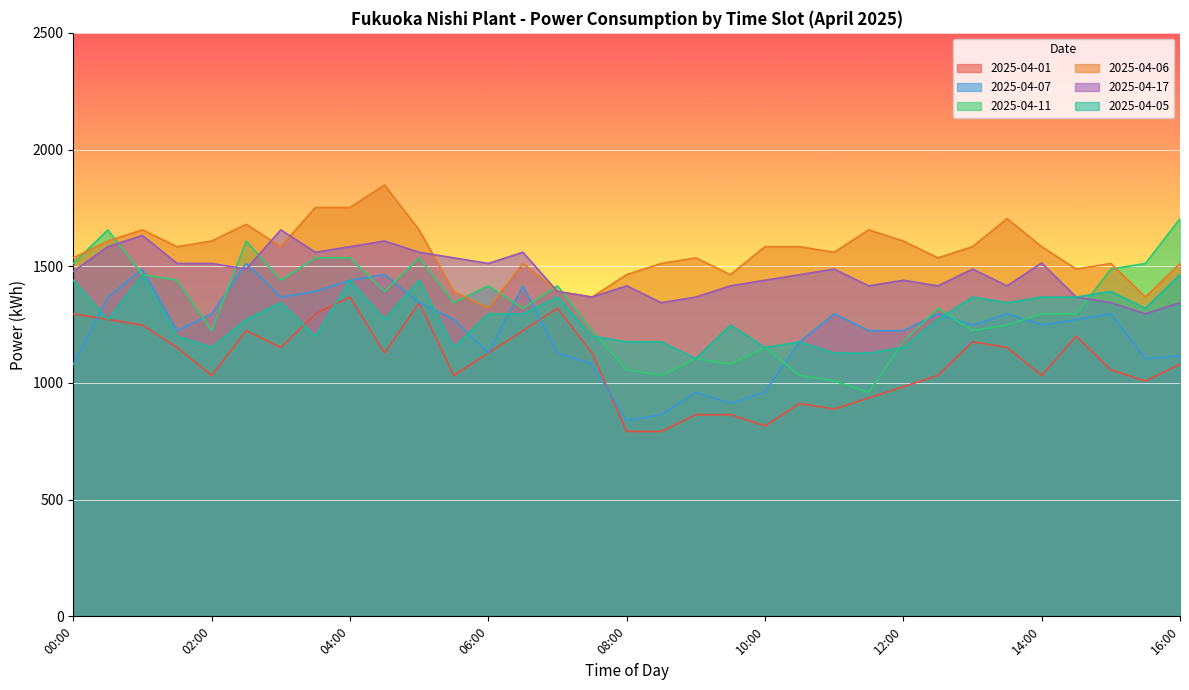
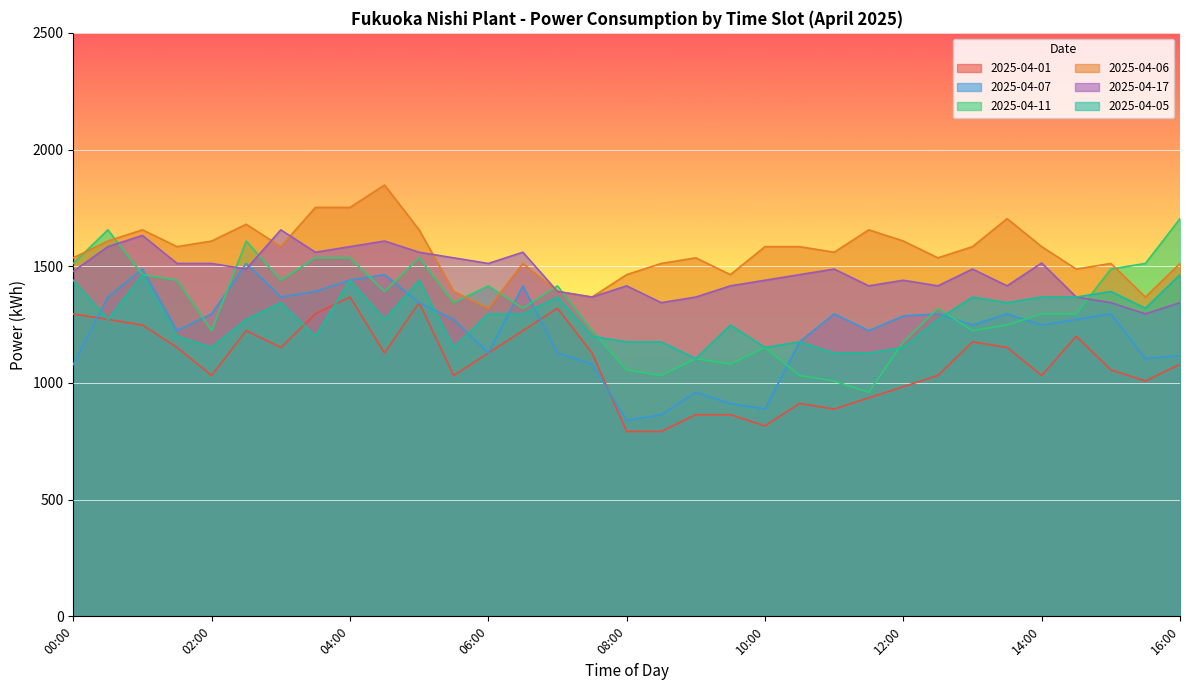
  {
    "2025-04-07": {
      "00:00": 1080,
      "02:00": 1300,
      "08:00": 840,
-     "10:00": 960,
-     "12:00": 1220,
+     "10:00": 890,
+     "12:00": 1290,
      "14:00": 1250,
      "16:00": 1120
    },
    "2025-04-17": {
      "00:00": 1480,
      "02:00": 1510,
      "04:00": 1580,
      "06:00": 1510,
      "08:00": 1420,
      "10:00": 1440,
      "12:00": 1440,
      "14:00": 1510,
      "16:00": 1340
    }
  }
